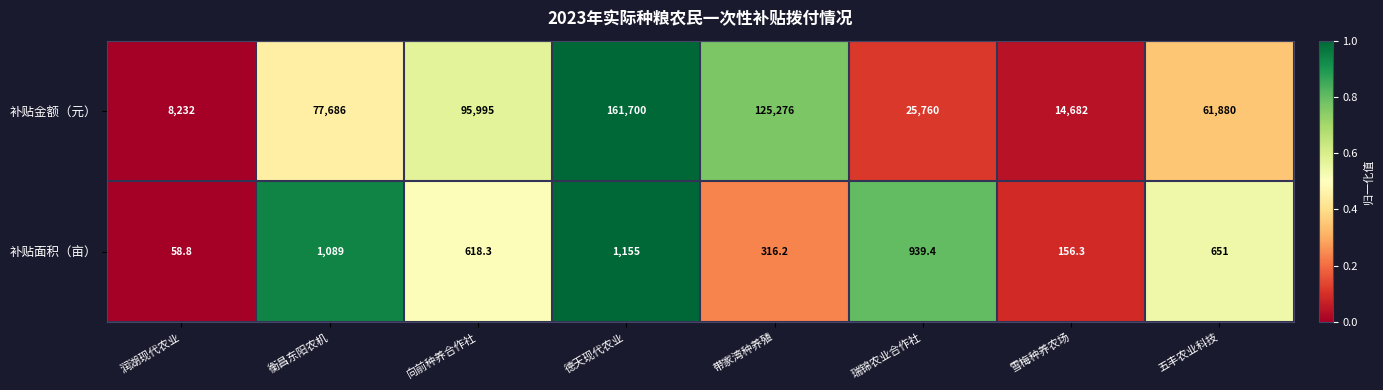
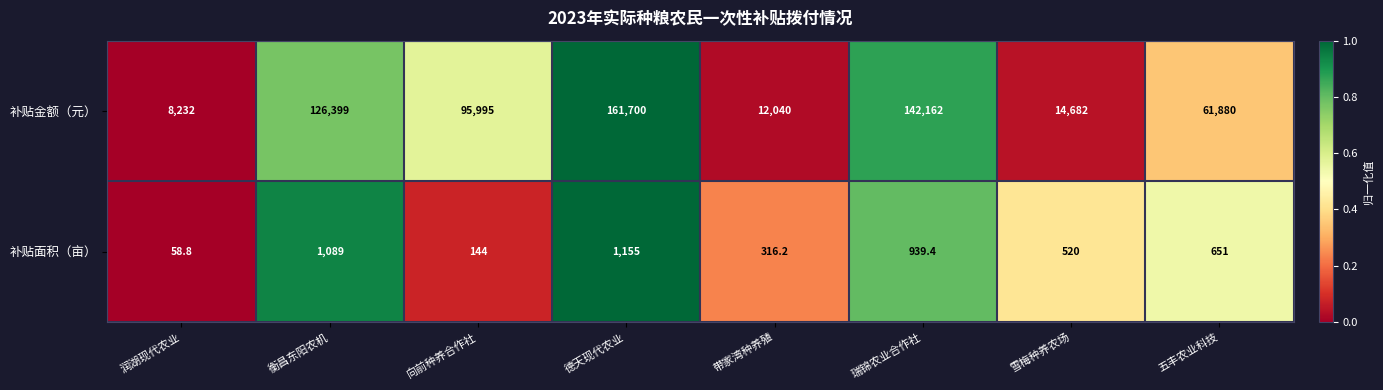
  {
    "补贴金额（元）": {
      "润湖现代农业": "8,232",
-     "衡昌东阳农机": "77,686",
+     "衡昌东阳农机": "126,399",
      "向前种养合作社": "95,995",
      "德天现代农业": "161,700",
-     "带家湾种养殖": "125,276",
-     "瑞锦农业合作社": "25,760",
+     "带家湾种养殖": "12,040",
+     "瑞锦农业合作社": "142,162",
      "雪梅种养农场": "14,682",
      "五丰农业科技": "61,880"
    },
    "补贴面积（亩）": {
      "润湖现代农业": "58.8",
      "衡昌东阳农机": "1,089",
-     "向前种养合作社": "618.3",
+     "向前种养合作社": "144",
      "德天现代农业": "1,155",
      "带家湾种养殖": "316.2",
      "瑞锦农业合作社": "939.4",
-     "雪梅种养农场": "156.3",
+     "雪梅种养农场": "520",
      "五丰农业科技": "651"
    }
  }
